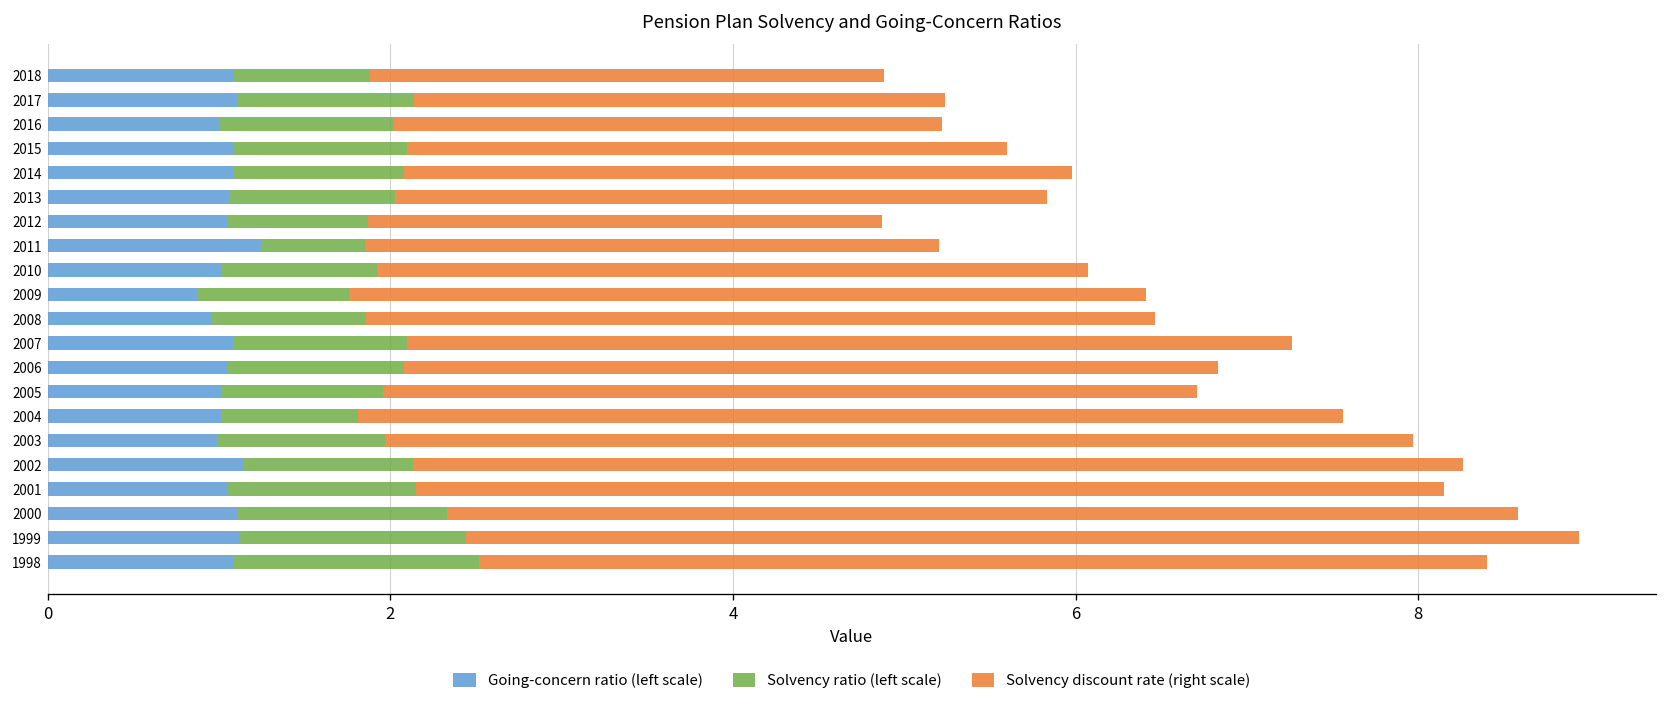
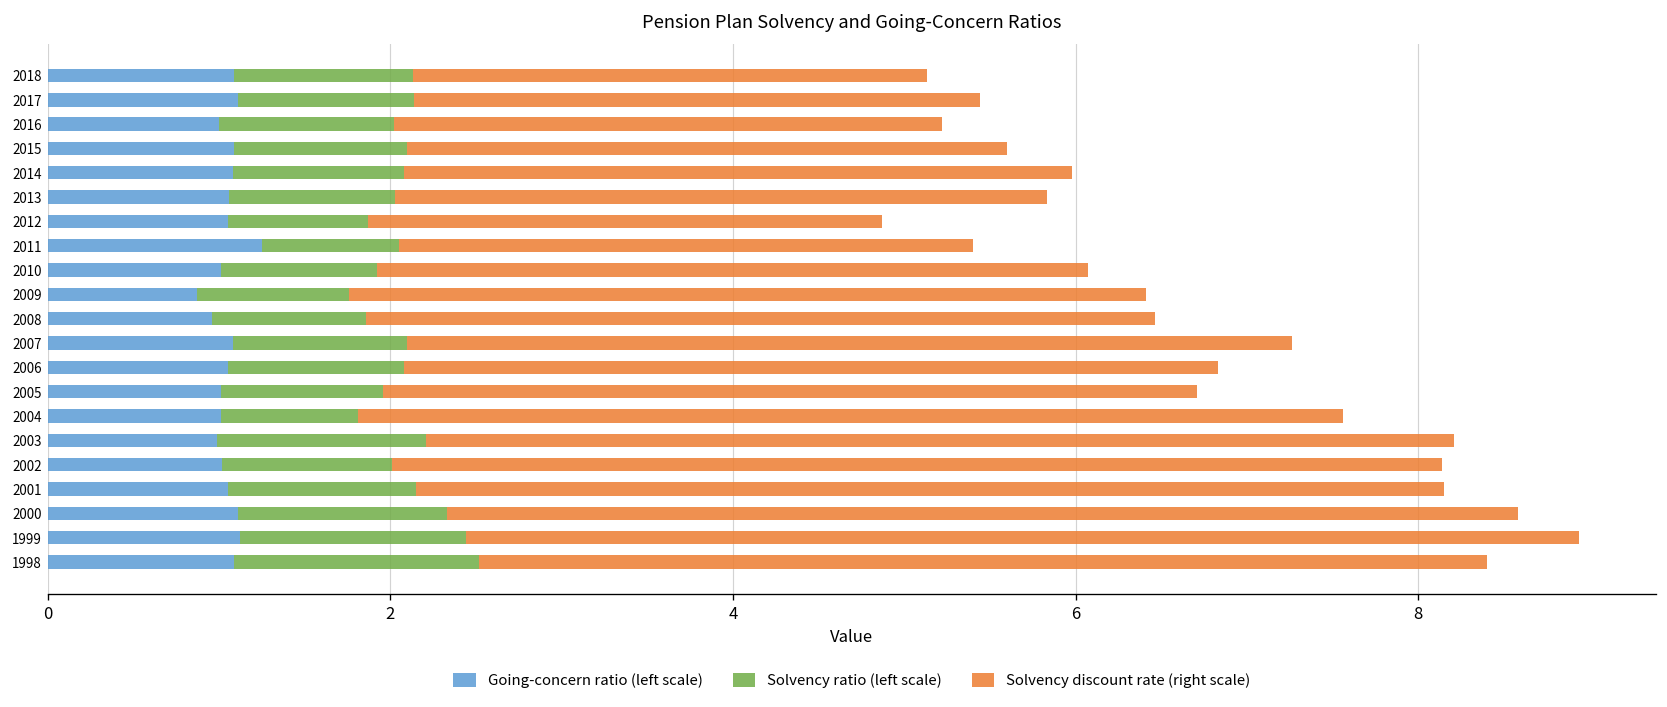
  {
    "Going-concern ratio (left scale)": {
      "2018": 1.09,
      "2017": 1.11,
      "2016": 1.00,
      "2015": 1.09,
      "2014": 1.08,
      "2013": 1.06,
      "2012": 1.05,
      "2011": 1.25,
      "2010": 1.01,
      "2009": 0.87,
      "2008": 0.96,
      "2007": 1.08,
      "2006": 1.05,
      "2005": 1.01,
      "2004": 1.01,
      "2003": 0.99,
-     "2002": 1.14,
+     "2002": 1.02,
      "2001": 1.05,
      "2000": 1.11,
      "1999": 1.12,
      "1998": 1.09
    },
    "Solvency ratio (left scale)": {
-     "2018": 0.79,
+     "2018": 1.04,
      "2017": 1.03,
      "2016": 1.02,
      "2015": 1.01,
      "2014": 1.00,
      "2013": 0.97,
      "2012": 0.82,
-     "2011": 0.6,
+     "2011": 0.8,
      "2010": 0.91,
      "2009": 0.89,
      "2008": 0.90,
      "2007": 1.02,
      "2006": 1.03,
      "2005": 0.95,
      "2004": 0.80,
-     "2003": 0.98,
+     "2003": 1.22,
      "2002": 0.99,
      "2001": 1.10,
      "2000": 1.22,
      "1999": 1.32,
      "1998": 1.43
    },
    "Solvency discount rate (right scale)": {
      "2018": 3.0,
-     "2017": 3.1,
+     "2017": 3.3,
      "2016": 3.2,
      "2015": 3.5,
      "2014": 3.9,
      "2013": 3.8,
      "2012": 3.0,
      "2011": 3.35,
      "2010": 4.15,
      "2009": 4.65,
      "2008": 4.6,
      "2007": 5.16,
      "2006": 4.75,
      "2005": 4.75,
      "2004": 5.75,
      "2003": 6.0,
      "2002": 6.13,
      "2001": 6.0,
      "2000": 6.25,
      "1999": 6.5,
      "1998": 5.88
    }
  }
